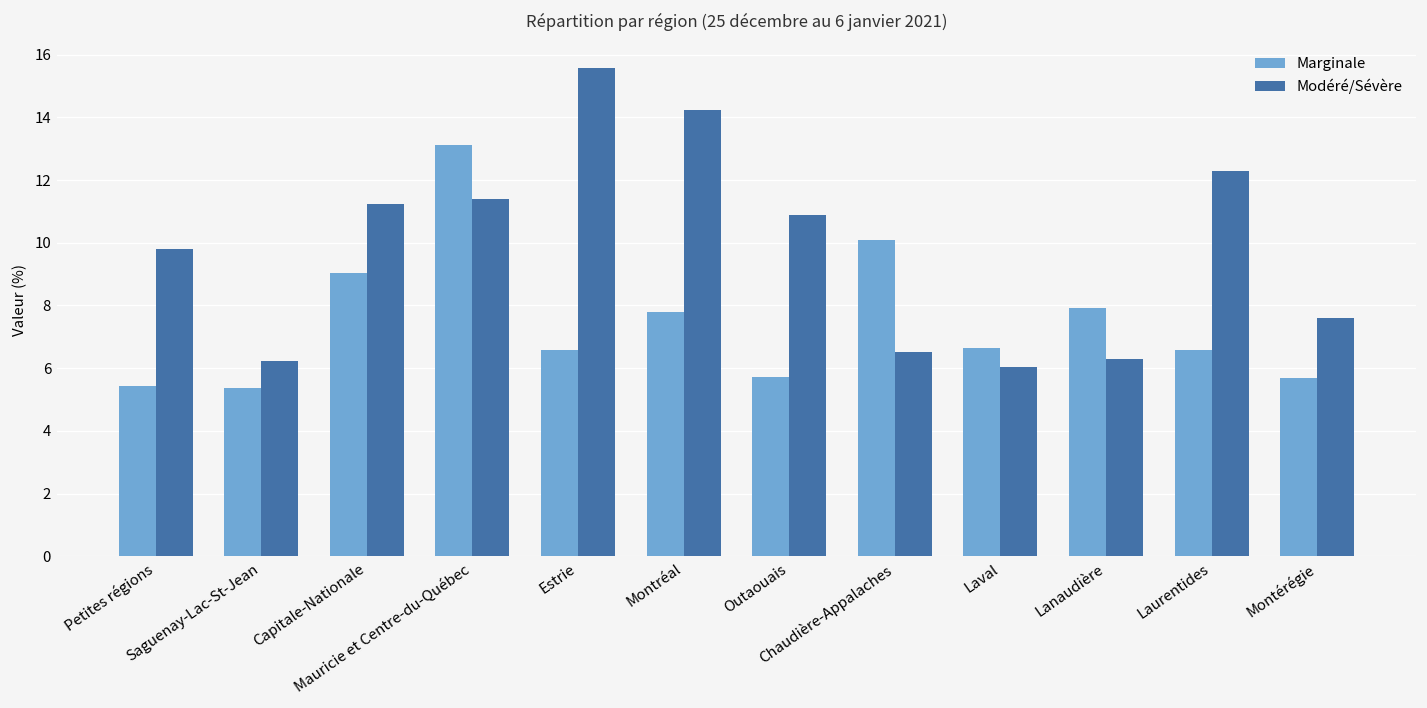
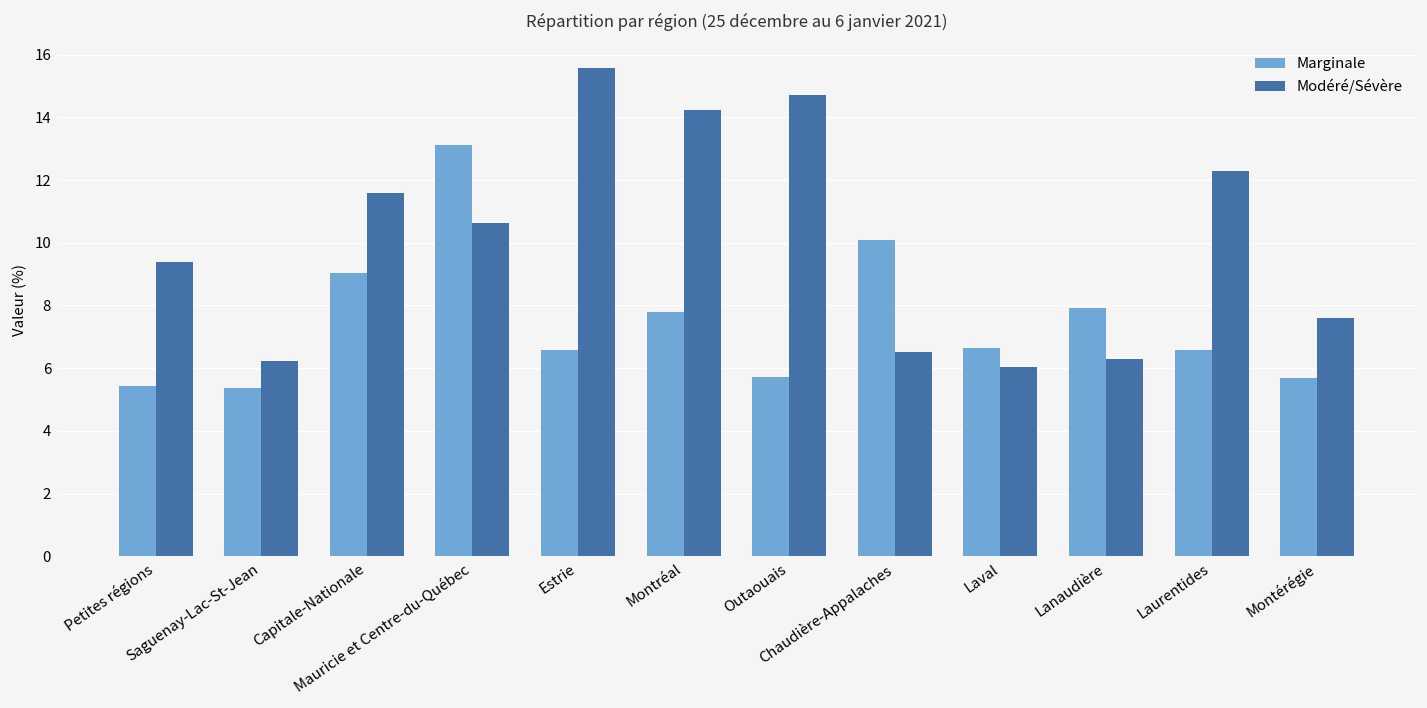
  {
    "Marginale": {
      "Petites régions": 5.4,
      "Saguenay-Lac-St-Jean": 5.4,
      "Capitale-Nationale": 9.0,
      "Mauricie et Centre-du-Québec": 13.1,
      "Estrie": 6.6,
      "Montréal": 7.8,
      "Outaouais": 5.7,
      "Chaudière-Appalaches": 10.1,
      "Laval": 6.6,
      "Lanaudière": 7.9,
      "Laurentides": 6.6,
      "Montérégie": 5.7
    },
    "Modéré/Sévère": {
-     "Petites régions": 9.8,
+     "Petites régions": 9.4,
      "Saguenay-Lac-St-Jean": 6.2,
-     "Capitale-Nationale": 11.2,
-     "Mauricie et Centre-du-Québec": 11.4,
+     "Capitale-Nationale": 11.6,
+     "Mauricie et Centre-du-Québec": 10.6,
      "Estrie": 15.6,
      "Montréal": 14.2,
-     "Outaouais": 10.9,
+     "Outaouais": 14.7,
      "Chaudière-Appalaches": 6.5,
      "Laval": 6.1,
      "Lanaudière": 6.3,
      "Laurentides": 12.3,
      "Montérégie": 7.6
    }
  }
